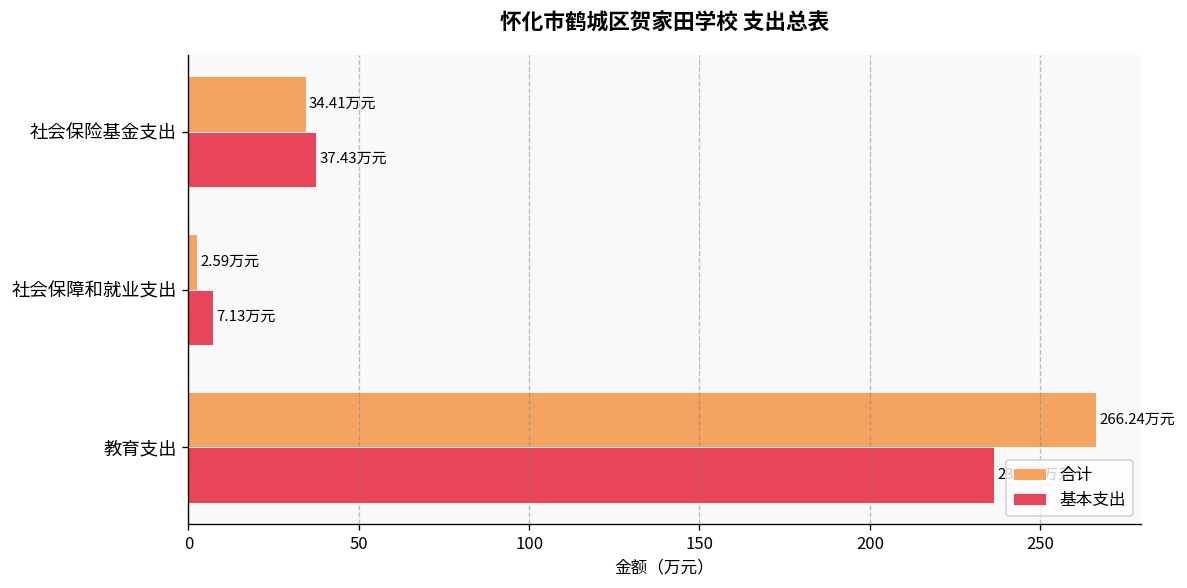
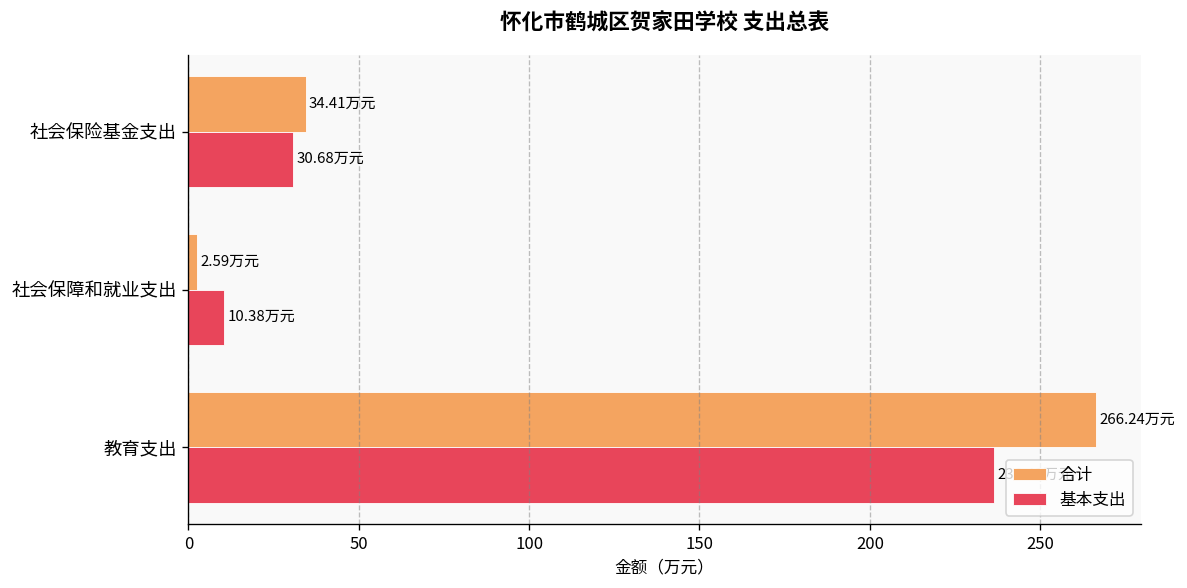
  {
    "合计": {
      "社会保险基金支出": 34.41,
      "社会保障和就业支出": 2.59,
      "教育支出": 266.24
    },
    "基本支出": {
-     "社会保险基金支出": 37.43,
-     "社会保障和就业支出": 7.13
+     "社会保险基金支出": 30.68,
+     "社会保障和就业支出": 10.38
    }
  }
